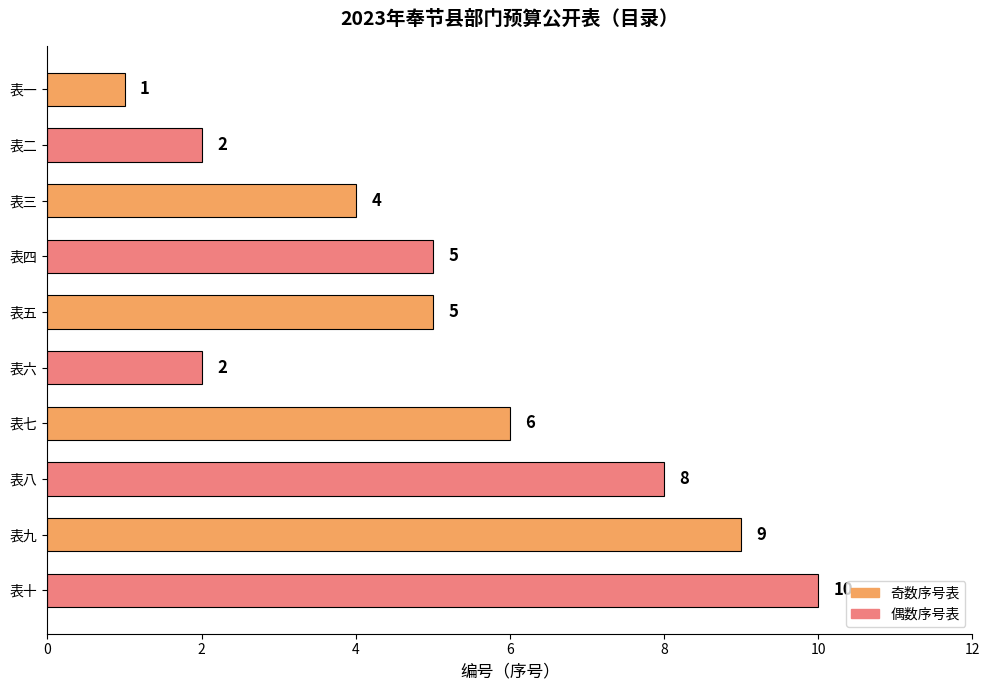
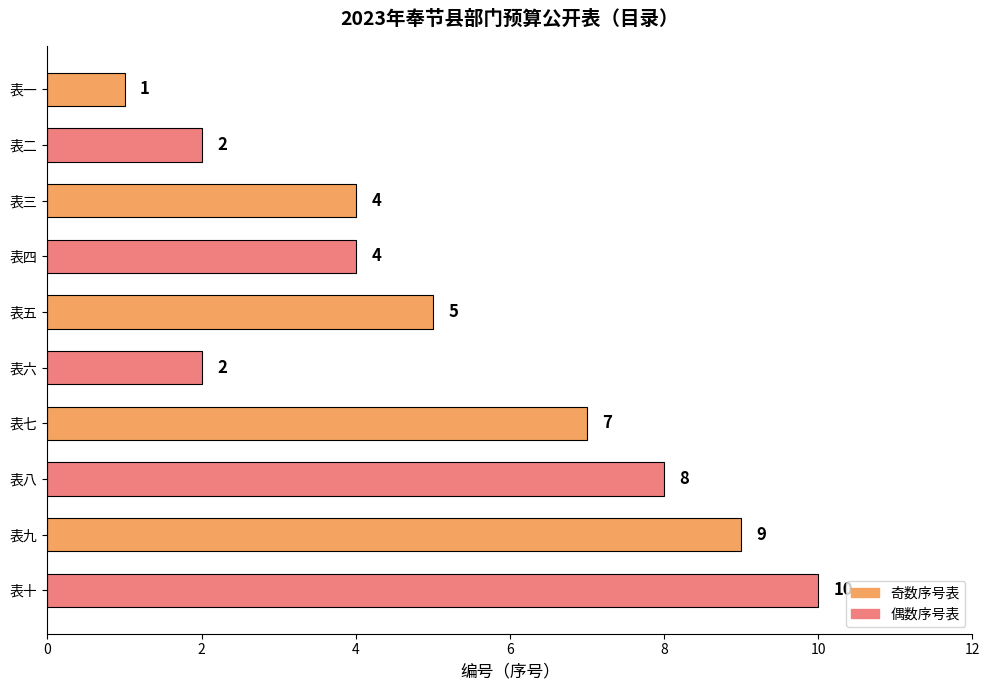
  {
    "表一": 1,
    "表二": 2,
    "表三": 4,
-   "表四": 5,
+   "表四": 4,
    "表五": 5,
    "表六": 2,
-   "表七": 6,
+   "表七": 7,
    "表八": 8,
    "表九": 9
  }
